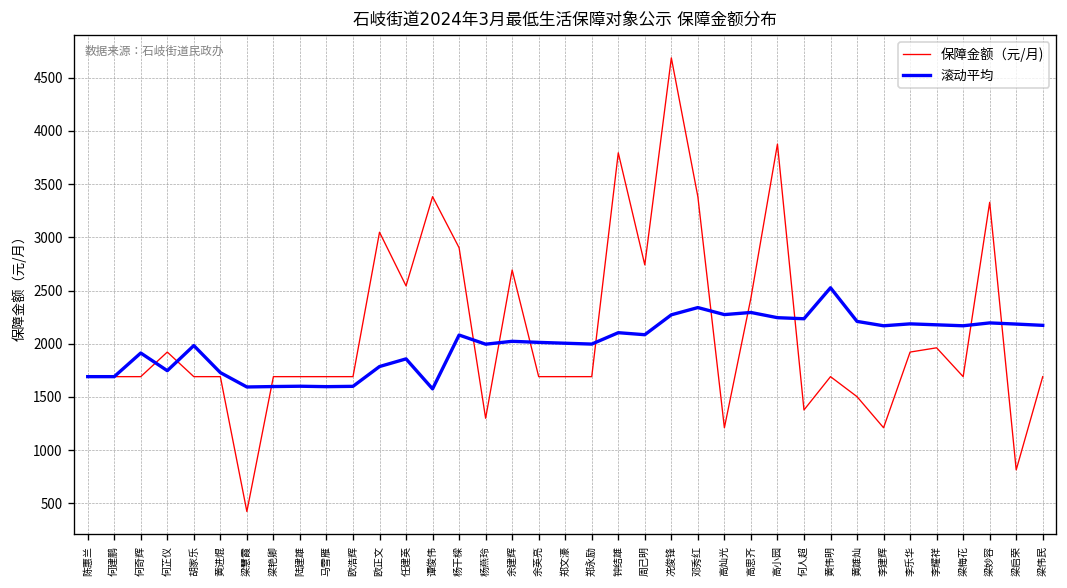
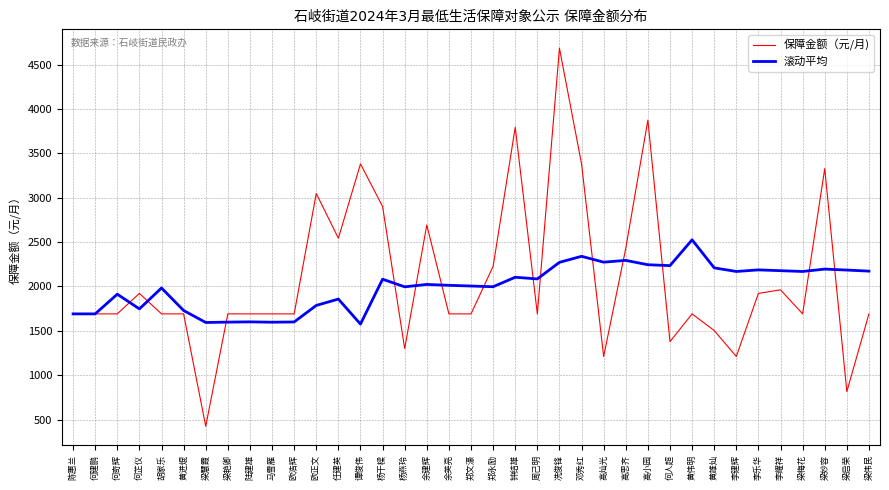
  {
    "保障金额（元/月)": {
      "何奇辉": 1700,
      "何芷仪": 1900,
      "胡家乐": 1700,
      "黄进焜": 1700,
      "梁慧霞": 400,
      "梁艳卿": 1700,
      "陆建雄": 1700,
      "马雪雁": 1700,
      "欧浩辉": 1700,
      "欧正文": 3000,
      "任建英": 2500,
      "谭俊伟": 3400,
      "杨干樑": 2900,
      "杨燕玲": 1300,
      "余建辉": 2700,
      "余英亮": 1700,
      "郑文濠": 1700,
-     "郑永励": 1700,
+     "郑永励": 2200,
      "钟结雄": 3800,
-     "周己明": 2700,
+     "周己明": 1700,
      "冼俊锋": 4700,
      "邓秀红": 3400,
      "高灿光": 1200,
      "高思齐": 2400,
      "高小园": 3900,
      "何人超": 1400,
      "黄伟明": 1700,
      "黄雄灿": 1500,
      "李建辉": 1200,
      "李乐华": 1900,
      "李耀祥": 2000,
      "梁梅花": 1700,
      "梁妙容": 3300,
      "梁启荣": 800,
      "梁伟民": 1700
    },
    "滚动平均": {
      "何奇辉": 1900,
      "何芷仪": 1700,
      "胡家乐": 2000,
      "黄进焜": 1700,
      "梁慧霞": 1600,
      "梁艳卿": 1600,
      "陆建雄": 1600,
      "马雪雁": 1600,
      "欧浩辉": 1600,
      "欧正文": 1800,
      "任建英": 1900,
      "谭俊伟": 1600,
      "杨干樑": 2100,
      "杨燕玲": 2000,
      "余建辉": 2000,
      "余英亮": 2000,
      "郑文濠": 2000,
      "郑永励": 2000,
      "钟结雄": 2100,
      "周己明": 2100,
      "冼俊锋": 2300,
      "邓秀红": 2300,
      "高灿光": 2300,
      "高思齐": 2300,
      "高小园": 2200,
      "何人超": 2200,
      "黄伟明": 2500,
      "黄雄灿": 2200,
      "李建辉": 2200,
      "李乐华": 2200,
      "李耀祥": 2200,
      "梁梅花": 2200,
      "梁妙容": 2200,
      "梁启荣": 2200,
      "梁伟民": 2200
    }
  }
